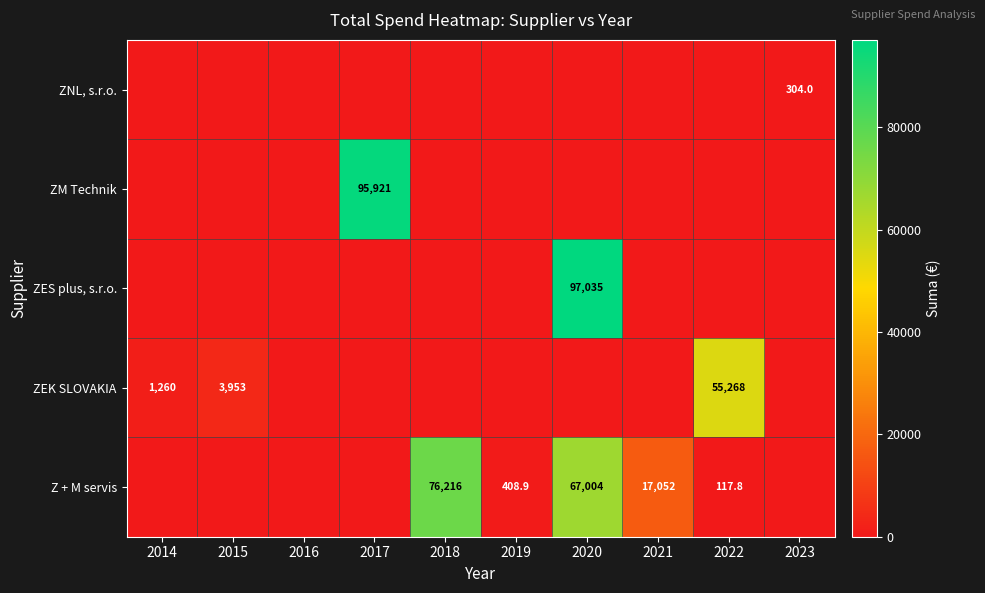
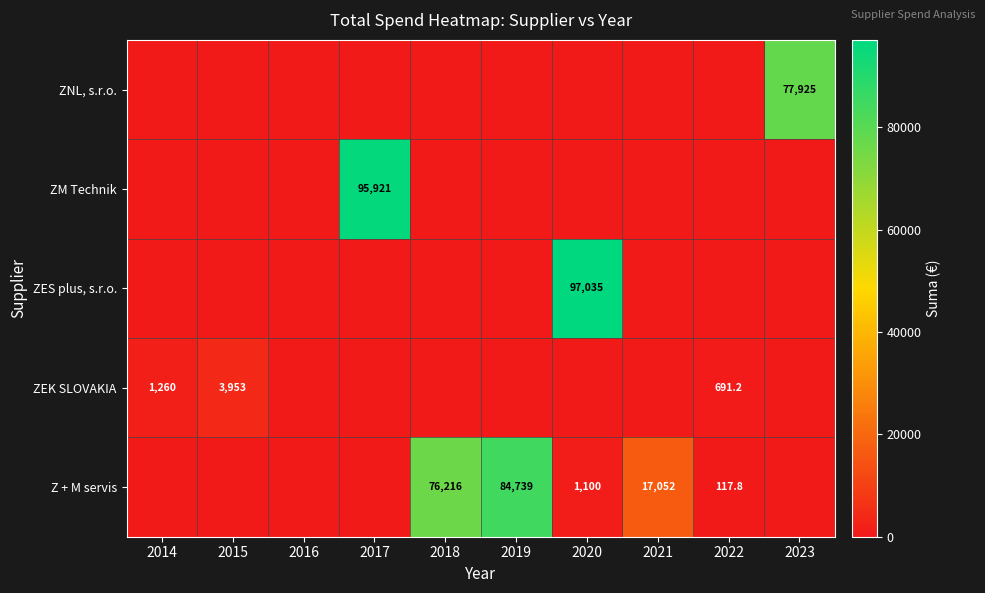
  {
    "ZNL, s.r.o.": {
-     "2023": "304.0"
+     "2023": "77,925"
    },
    "ZM Technik": {
      "2017": "95,921"
    },
    "ZES plus, s.r.o.": {
      "2020": "97,035"
    },
    "ZEK SLOVAKIA": {
      "2014": "1,260",
      "2015": "3,953",
-     "2022": "55,268"
+     "2022": "691.2"
    },
    "Z + M servis": {
      "2018": "76,216",
-     "2019": "408.9",
-     "2020": "67,004",
+     "2019": "84,739",
+     "2020": "1,100",
      "2021": "17,052",
      "2022": "117.8"
    }
  }
